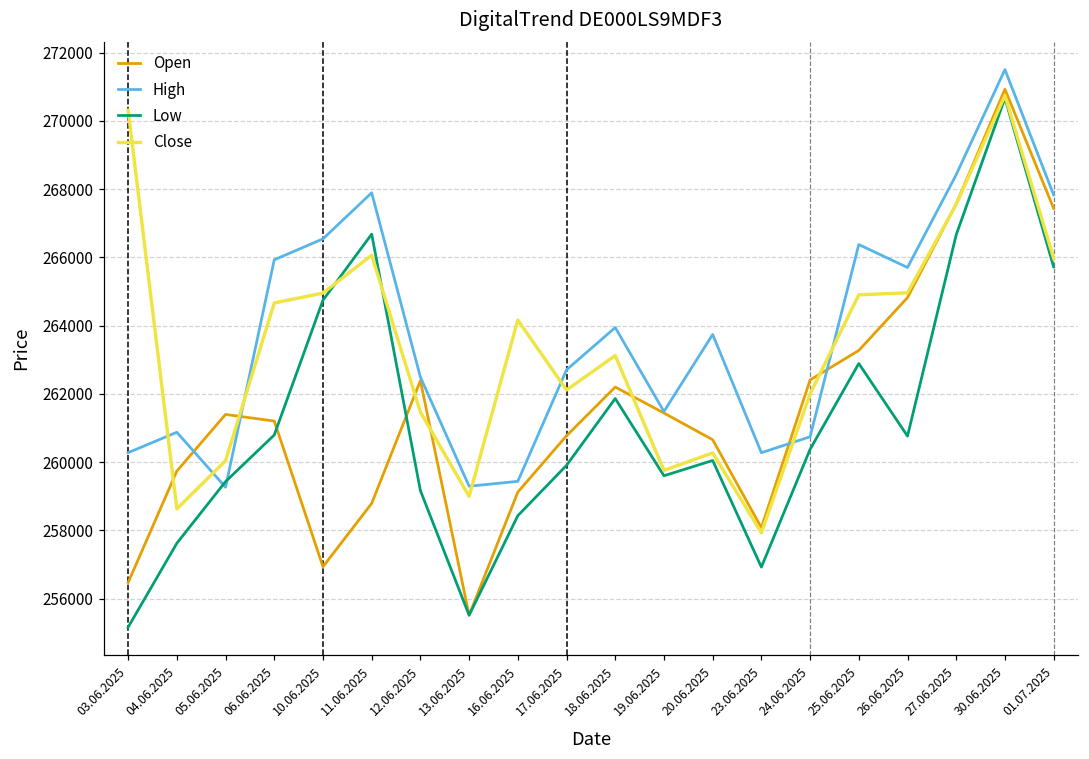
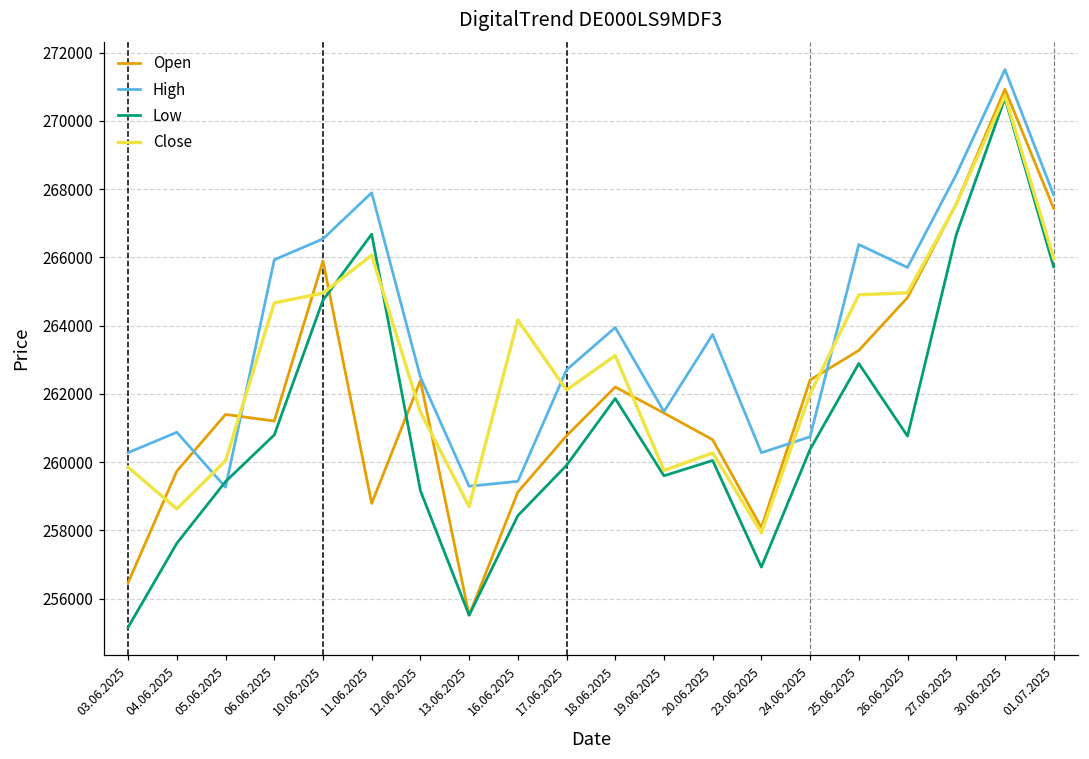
  {
    "Open": {
      "03.06.2025": 256500,
      "04.06.2025": 259700,
      "05.06.2025": 261400,
      "06.06.2025": 261200,
-     "10.06.2025": 256900,
+     "10.06.2025": 265900,
      "11.06.2025": 258800,
      "12.06.2025": 262400,
      "16.06.2025": 259100,
      "17.06.2025": 260800,
      "18.06.2025": 262200,
      "20.06.2025": 260700,
      "23.06.2025": 258100,
      "24.06.2025": 262400,
      "25.06.2025": 263300,
      "26.06.2025": 264800,
      "30.06.2025": 270900,
      "01.07.2025": 267400
    },
    "High": {
      "03.06.2025": 260300,
      "04.06.2025": 260900,
      "05.06.2025": 259300,
      "06.06.2025": 265900,
      "10.06.2025": 266500,
      "11.06.2025": 267900,
      "12.06.2025": 262500,
      "13.06.2025": 259300,
      "16.06.2025": 259400,
      "17.06.2025": 262700,
      "18.06.2025": 263900,
      "20.06.2025": 263700,
      "23.06.2025": 260300,
      "24.06.2025": 260700,
      "25.06.2025": 266400,
      "26.06.2025": 265700,
      "27.06.2025": 268400,
      "30.06.2025": 271500,
      "01.07.2025": 267800
    },
    "Low": {
      "03.06.2025": 255200,
      "04.06.2025": 257600,
      "05.06.2025": 259400,
      "06.06.2025": 260800,
      "10.06.2025": 264700,
      "11.06.2025": 266700,
      "12.06.2025": 259200,
      "16.06.2025": 258400,
      "17.06.2025": 259900,
      "18.06.2025": 261900,
      "19.06.2025": 259600,
      "20.06.2025": 260100,
      "23.06.2025": 256900,
      "24.06.2025": 260400,
      "25.06.2025": 262900,
      "26.06.2025": 260800,
      "27.06.2025": 266700,
      "01.07.2025": 265700
    },
    "Close": {
-     "03.06.2025": 270300,
+     "03.06.2025": 259900,
      "04.06.2025": 258600,
      "05.06.2025": 260000,
      "06.06.2025": 264700,
      "10.06.2025": 265000,
      "11.06.2025": 266100,
      "12.06.2025": 261500,
-     "13.06.2025": 259000,
+     "13.06.2025": 258700,
      "16.06.2025": 264200,
      "17.06.2025": 262100,
      "18.06.2025": 263100,
      "19.06.2025": 259800,
      "20.06.2025": 260300,
      "23.06.2025": 257900,
      "24.06.2025": 262000,
      "25.06.2025": 264900,
      "26.06.2025": 265000,
      "01.07.2025": 266000
    }
  }
